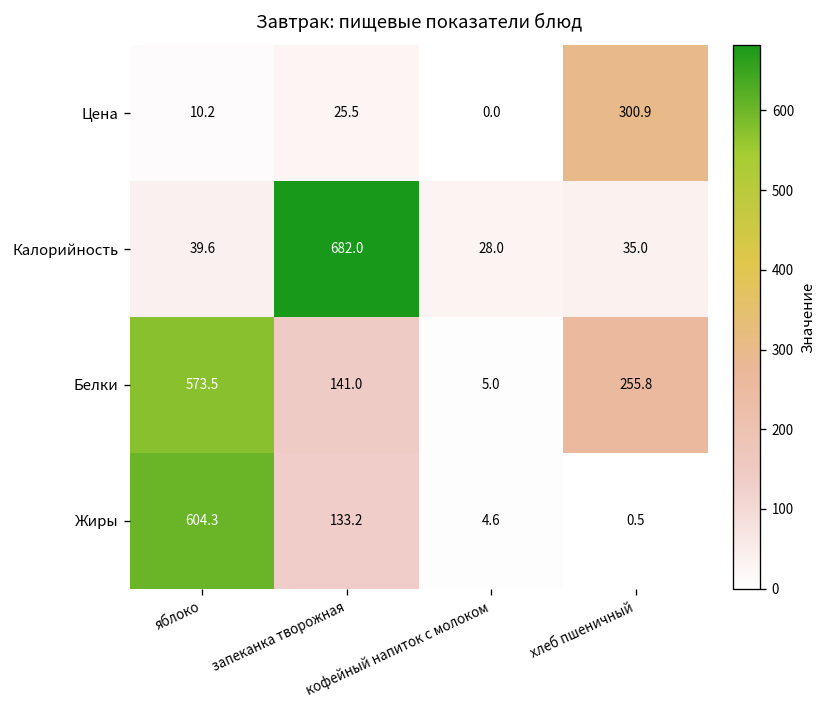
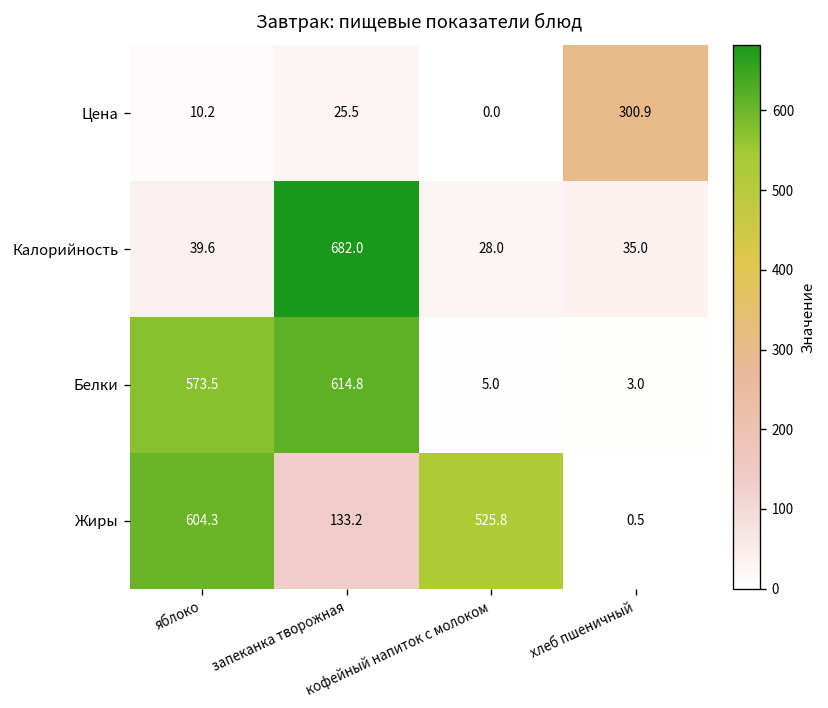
  {
    "Цена": {
      "яблоко": 10.2,
      "запеканка творожная": 25.5,
      "кофейный напиток с молоком": 0.0,
      "хлеб пшеничный": 300.9
    },
    "Калорийность": {
      "яблоко": 39.6,
      "запеканка творожная": 682.0,
      "кофейный напиток с молоком": 28.0,
      "хлеб пшеничный": 35.0
    },
    "Белки": {
      "яблоко": 573.5,
-     "запеканка творожная": 141.0,
+     "запеканка творожная": 614.8,
      "кофейный напиток с молоком": 5.0,
-     "хлеб пшеничный": 255.8
+     "хлеб пшеничный": 3.0
    },
    "Жиры": {
      "яблоко": 604.3,
      "запеканка творожная": 133.2,
-     "кофейный напиток с молоком": 4.6,
+     "кофейный напиток с молоком": 525.8,
      "хлеб пшеничный": 0.5
    }
  }
